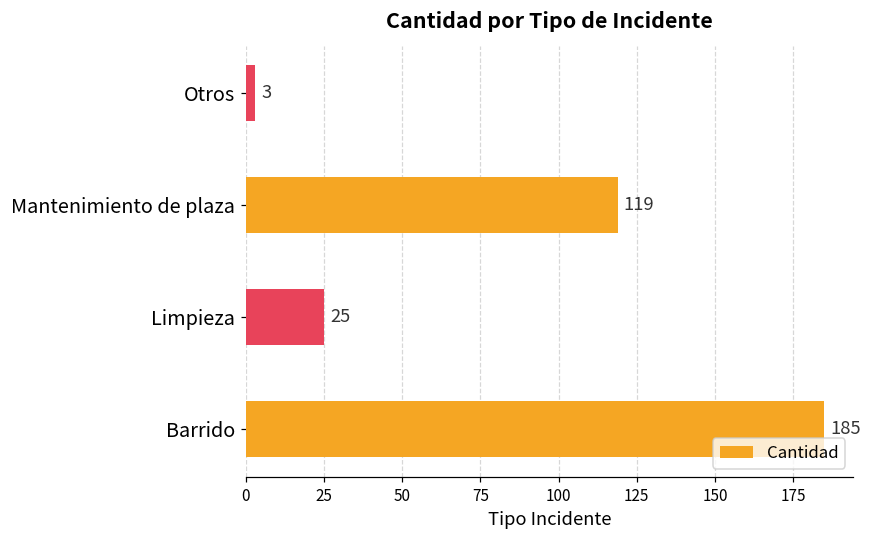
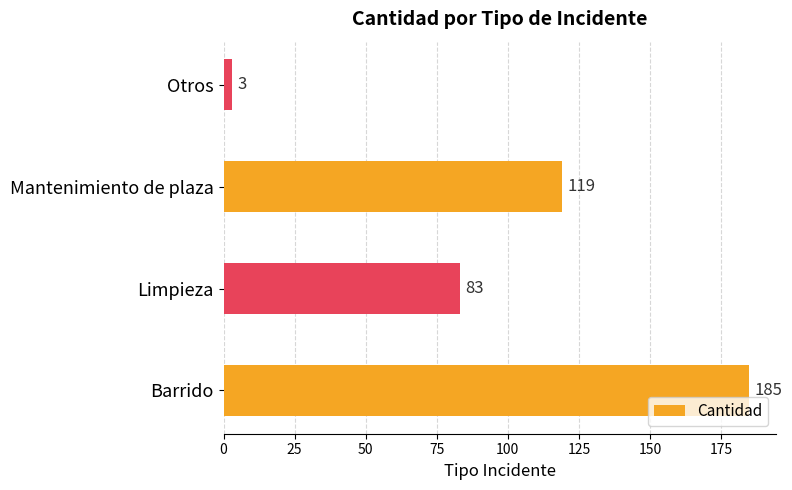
  {
    "Otros": 3,
    "Mantenimiento de plaza": 119,
-   "Limpieza": 25
+   "Limpieza": 83
  }
